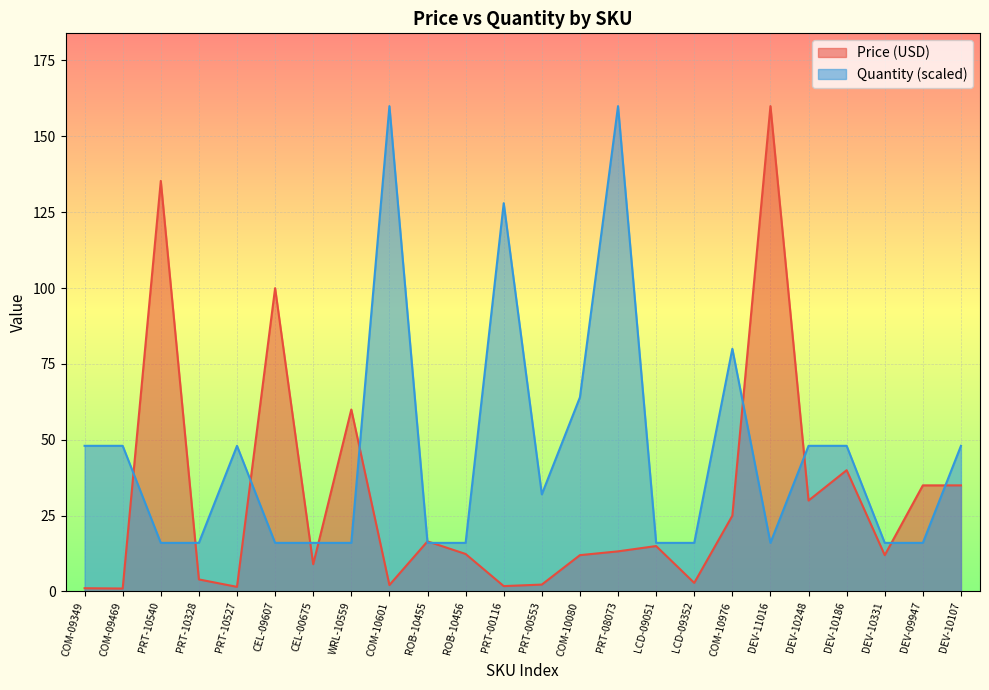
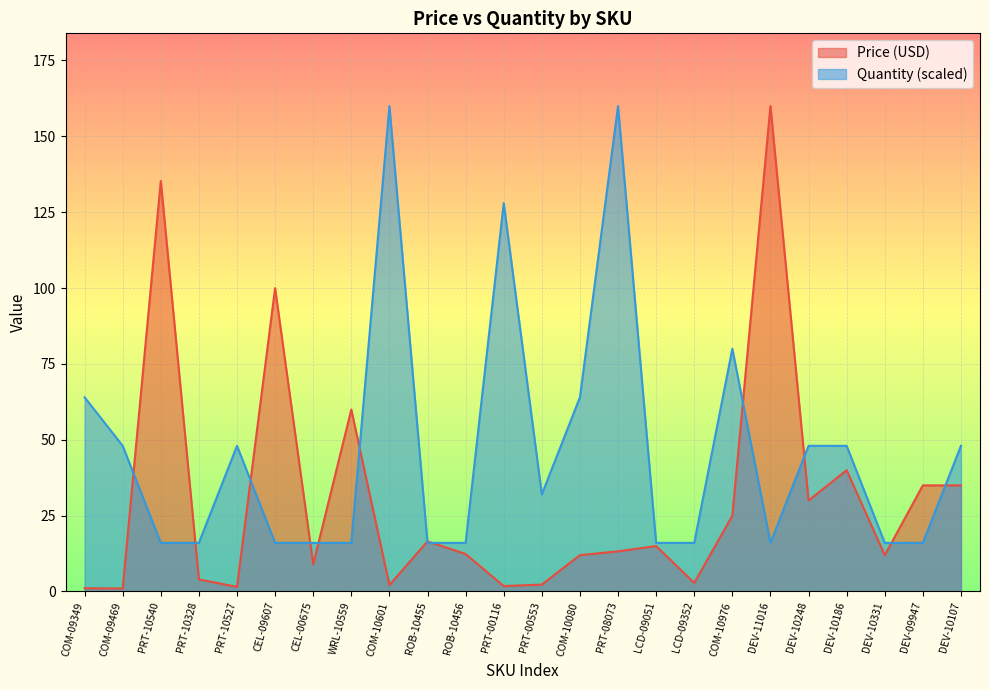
  {
    "Price (USD)": {
      "COM-09349": 1,
      "COM-09469": 1,
      "PRT-10540": 135,
      "PRT-10328": 4,
      "PRT-10527": 2,
      "CEL-09607": 100,
      "CEL-00675": 9,
      "WRL-10559": 60,
      "COM-10601": 2,
      "ROB-10456": 12,
      "PRT-00116": 2,
      "PRT-00553": 2,
      "COM-10080": 12,
      "PRT-08073": 13,
      "LCD-09051": 15,
      "LCD-09352": 3,
      "COM-10976": 25,
      "DEV-11016": 160,
      "DEV-10248": 30,
      "DEV-10186": 40,
      "DEV-10331": 12,
      "DEV-09947": 35,
      "DEV-10107": 35
    },
    "Quantity (scaled)": {
-     "COM-09349": 48,
+     "COM-09349": 64,
      "COM-09469": 48,
      "PRT-10540": 16,
      "PRT-10328": 16,
      "PRT-10527": 48,
      "CEL-09607": 16,
      "CEL-00675": 16,
      "WRL-10559": 16,
      "COM-10601": 160,
      "ROB-10456": 16,
      "PRT-00116": 128,
      "PRT-00553": 32,
      "COM-10080": 64,
      "PRT-08073": 160,
      "LCD-09051": 16,
      "LCD-09352": 16,
      "COM-10976": 80,
      "DEV-11016": 16,
      "DEV-10248": 48,
      "DEV-10186": 48,
      "DEV-10331": 16,
      "DEV-09947": 16,
      "DEV-10107": 48
    }
  }
